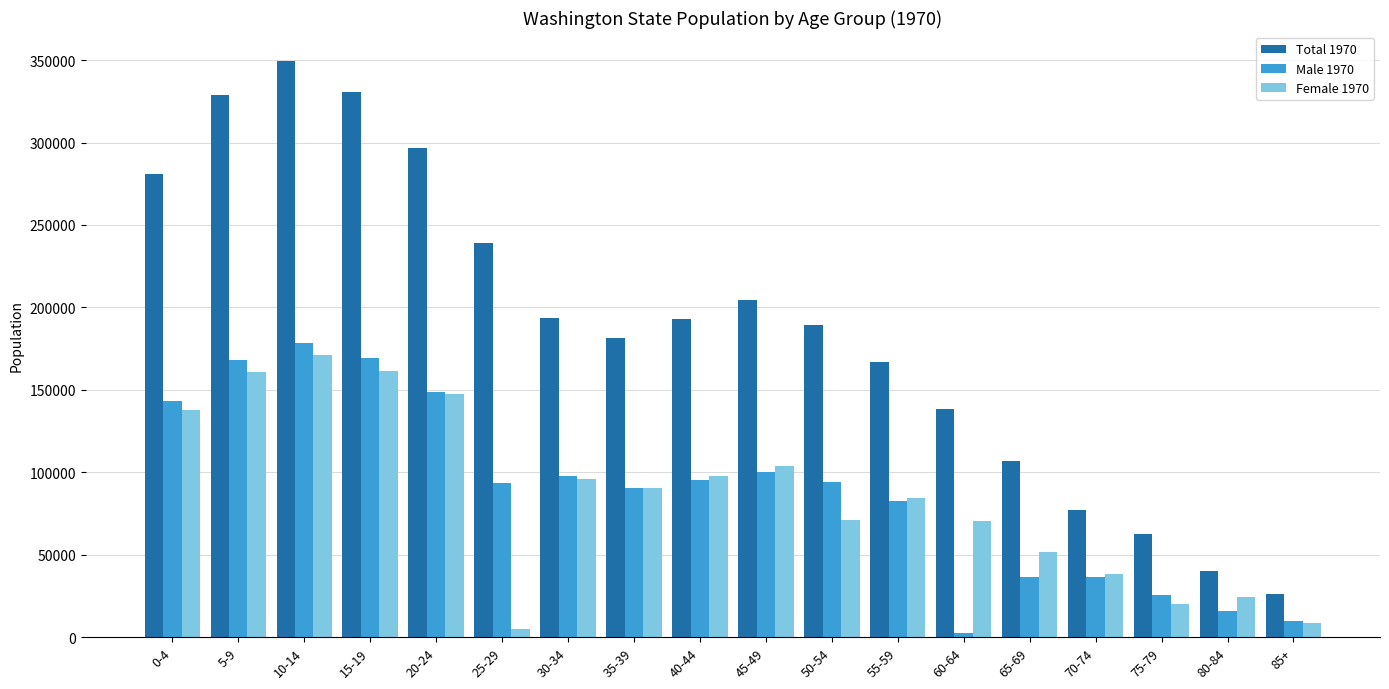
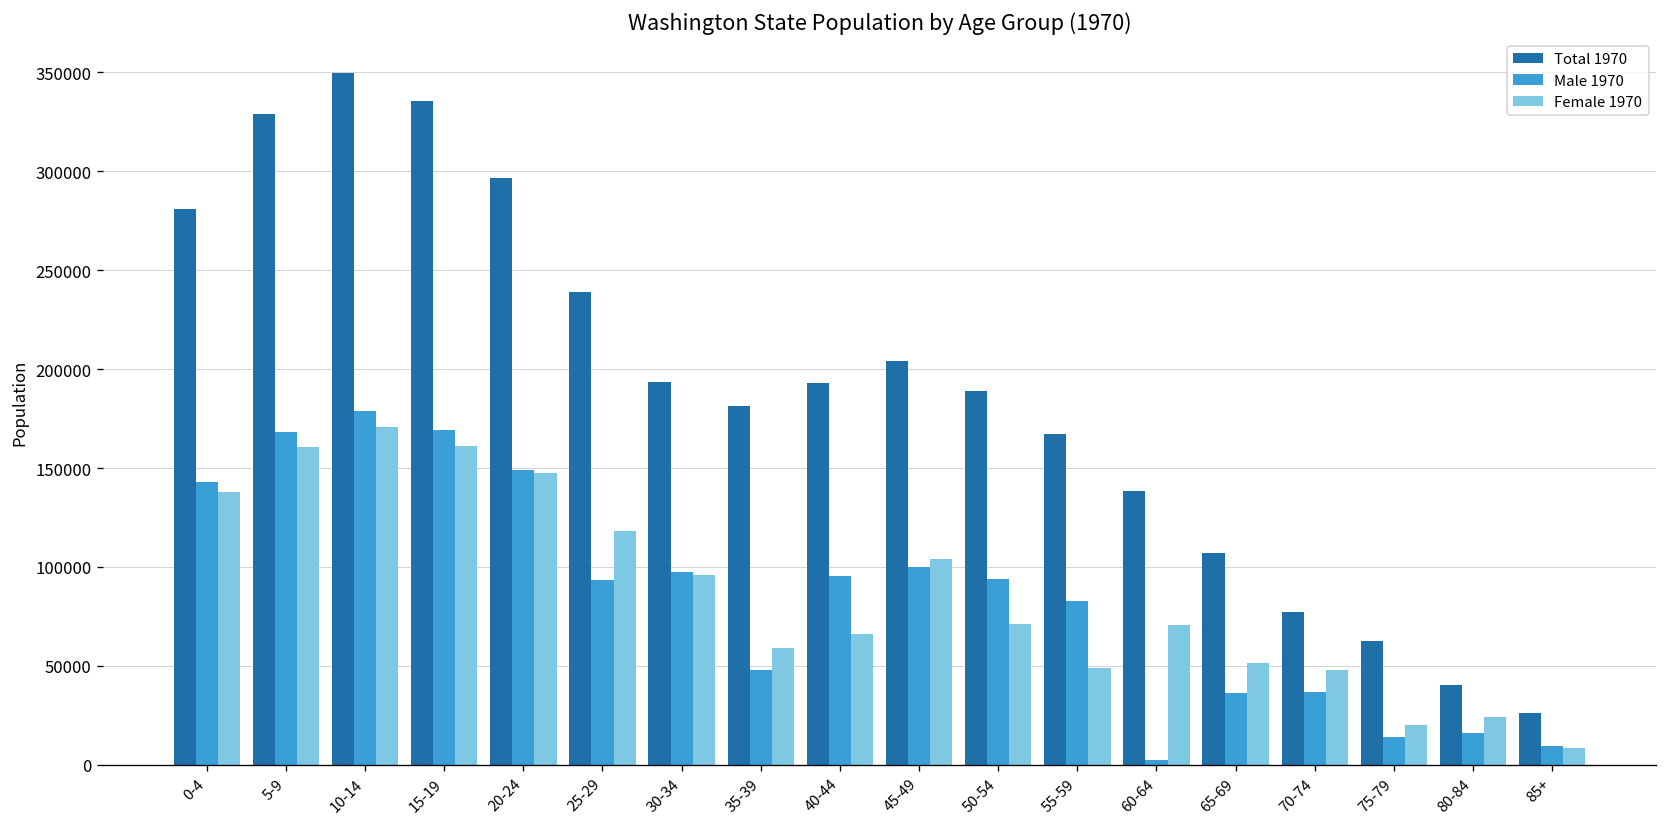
  {
    "Total 1970": {
      "0-4": 281000,
      "5-9": 329000,
      "10-14": 350000,
-     "15-19": 331000,
+     "15-19": 335000,
      "20-24": 297000,
      "25-29": 239000,
      "30-34": 194000,
      "35-39": 181000,
      "40-44": 193000,
      "45-49": 204000,
      "50-54": 189000,
      "55-59": 167000,
      "60-64": 138000,
      "65-69": 107000,
      "70-74": 77000,
      "75-79": 63000,
      "80-84": 40000,
      "85+": 26000
    },
    "Male 1970": {
      "0-4": 143000,
      "5-9": 168000,
      "10-14": 179000,
      "15-19": 169000,
      "20-24": 149000,
      "25-29": 94000,
      "30-34": 98000,
-     "35-39": 91000,
+     "35-39": 48000,
      "40-44": 95000,
      "45-49": 100000,
      "50-54": 94000,
      "55-59": 83000,
      "60-64": 2000,
      "65-69": 36000,
      "70-74": 37000,
-     "75-79": 26000,
+     "75-79": 14000,
      "80-84": 16000,
      "85+": 10000
    },
    "Female 1970": {
      "0-4": 138000,
      "5-9": 161000,
      "10-14": 171000,
      "15-19": 161000,
      "20-24": 148000,
-     "25-29": 5000,
+     "25-29": 118000,
      "30-34": 96000,
-     "35-39": 91000,
-     "40-44": 98000,
+     "35-39": 59000,
+     "40-44": 66000,
      "45-49": 104000,
      "50-54": 71000,
-     "55-59": 84000,
+     "55-59": 49000,
      "60-64": 71000,
      "65-69": 52000,
-     "70-74": 39000,
+     "70-74": 48000,
      "75-79": 20000,
      "80-84": 24000,
      "85+": 8000
    }
  }
